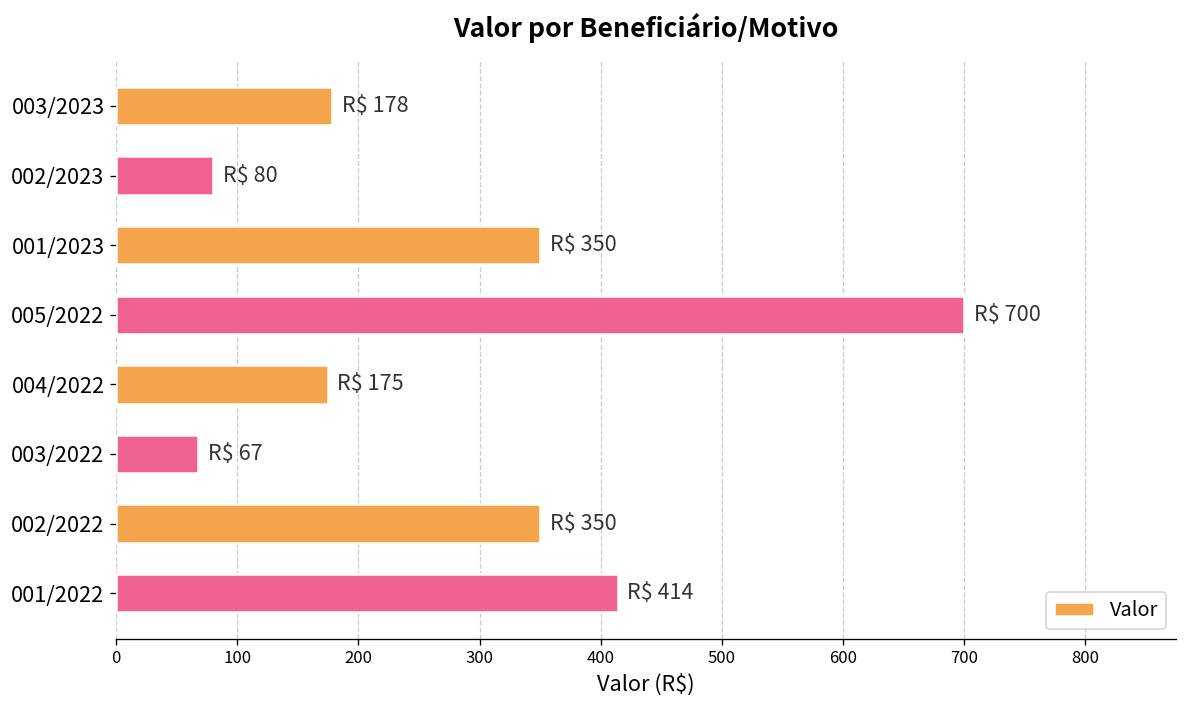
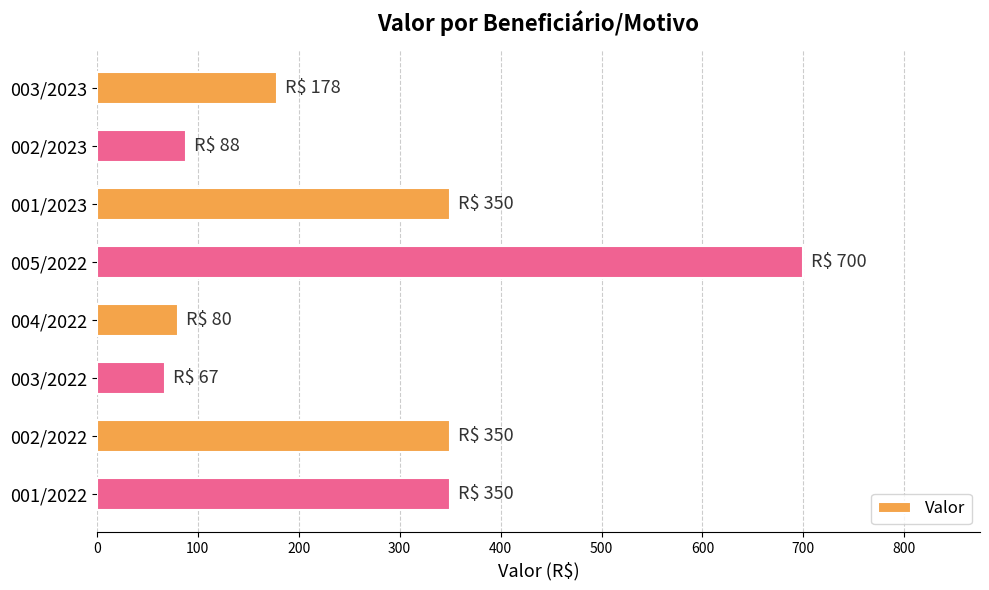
  {
    "003/2023": 178,
-   "002/2023": 80,
+   "002/2023": 88,
    "001/2023": 350,
    "005/2022": 700,
-   "004/2022": 175,
+   "004/2022": 80,
    "003/2022": 67,
    "002/2022": 350,
-   "001/2022": 414
+   "001/2022": 350
  }
